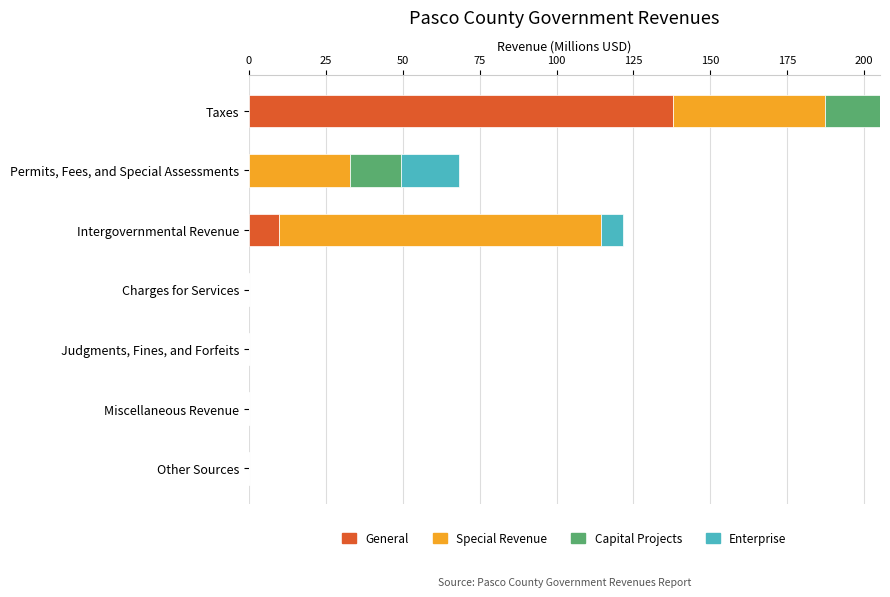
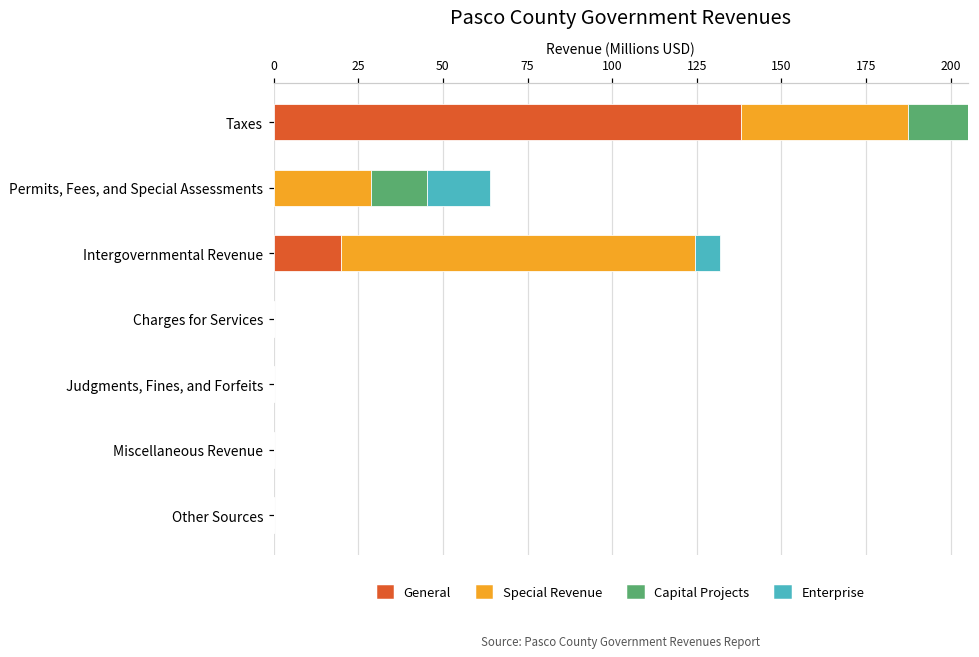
  {
    "General": {
      "Taxes": 138,
-     "Intergovernmental Revenue": 10,
+     "Intergovernmental Revenue": 20,
      "Charges for Services": 0,
      "Judgments, Fines, and Forfeits": 0,
      "Miscellaneous Revenue": 0,
      "Other Sources": 0
    },
    "Special Revenue": {
      "Taxes": 49,
-     "Permits, Fees, and Special Assessments": 33,
+     "Permits, Fees, and Special Assessments": 29,
      "Intergovernmental Revenue": 105,
      "Charges for Services": 0,
      "Judgments, Fines, and Forfeits": 0,
      "Miscellaneous Revenue": 0,
      "Other Sources": 0
    },
    "Capital Projects": {
      "Taxes": 18,
      "Permits, Fees, and Special Assessments": 17,
      "Intergovernmental Revenue": 0,
      "Charges for Services": 0,
      "Judgments, Fines, and Forfeits": 0,
      "Miscellaneous Revenue": 0,
      "Other Sources": 0
    },
    "Enterprise": {
      "Taxes": 0,
      "Permits, Fees, and Special Assessments": 19,
      "Intergovernmental Revenue": 7,
      "Charges for Services": 0,
      "Judgments, Fines, and Forfeits": 0,
      "Miscellaneous Revenue": 0,
      "Other Sources": 0
    }
  }
